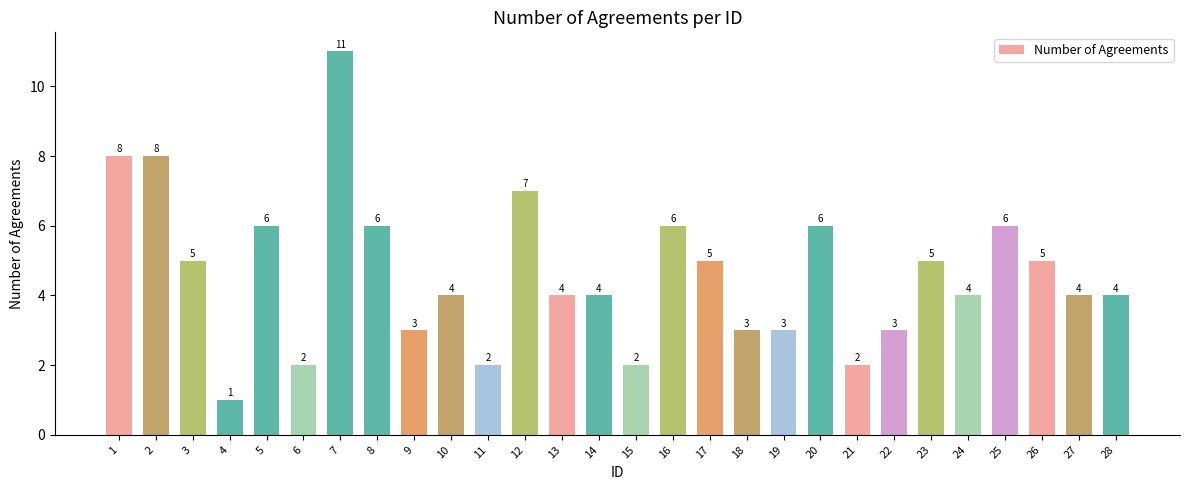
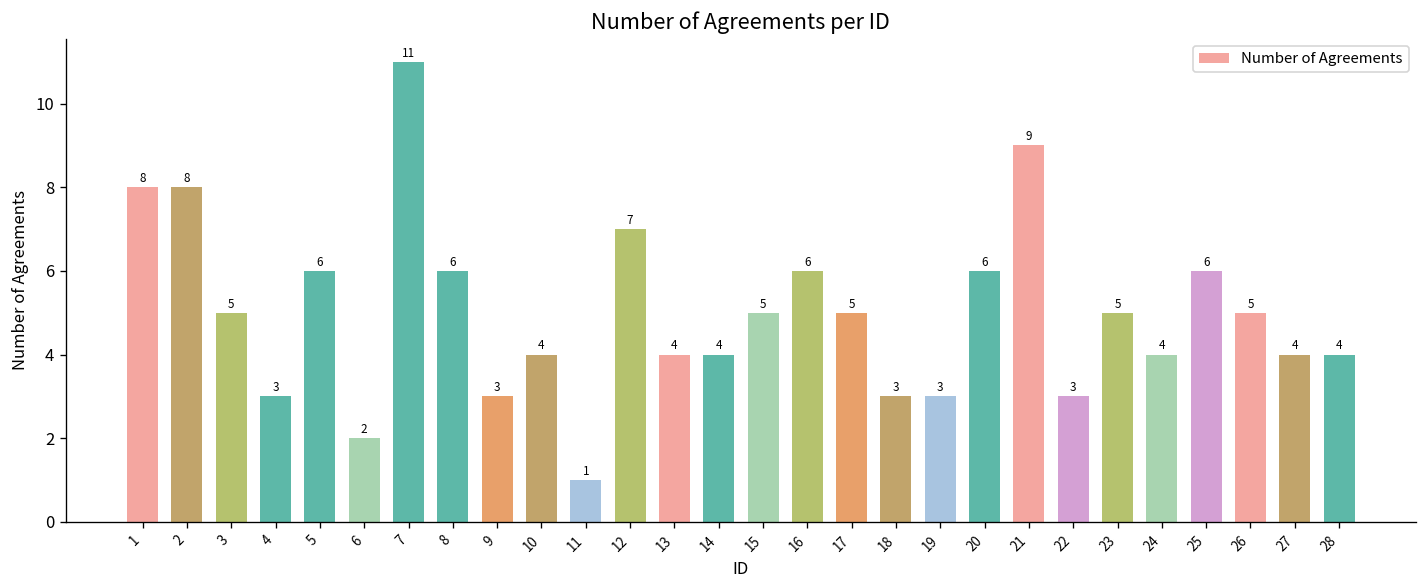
  {
    "1": 8,
    "2": 8,
    "3": 5,
-   "4": 1,
+   "4": 3,
    "5": 6,
    "6": 2,
    "7": 11,
    "8": 6,
    "9": 3,
    "10": 4,
-   "11": 2,
+   "11": 1,
    "12": 7,
    "13": 4,
    "14": 4,
-   "15": 2,
+   "15": 5,
    "16": 6,
    "17": 5,
    "18": 3,
    "19": 3,
    "20": 6,
-   "21": 2,
+   "21": 9,
    "22": 3,
    "23": 5,
    "24": 4,
    "25": 6,
    "26": 5,
    "27": 4,
    "28": 4
  }
